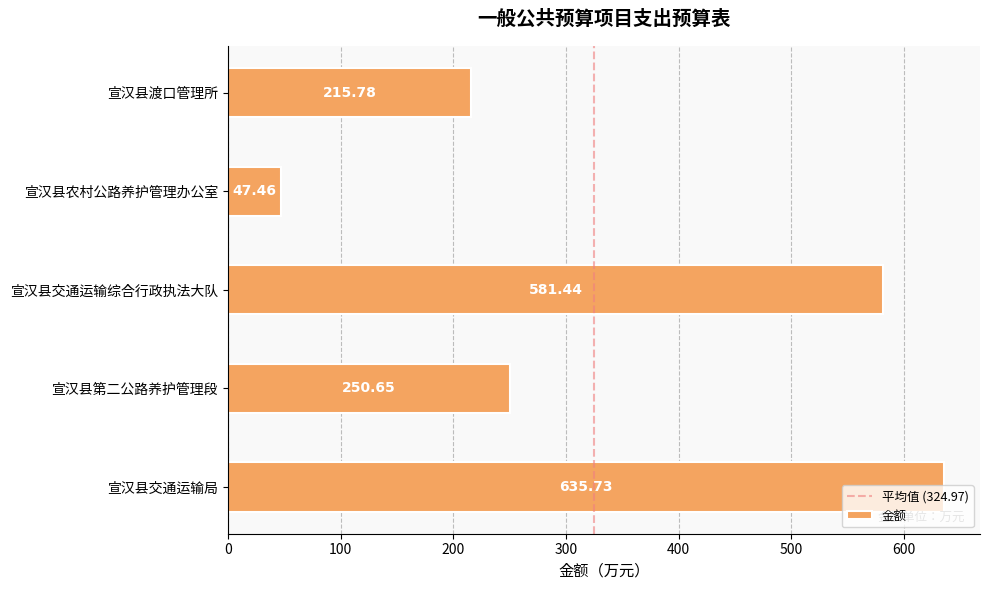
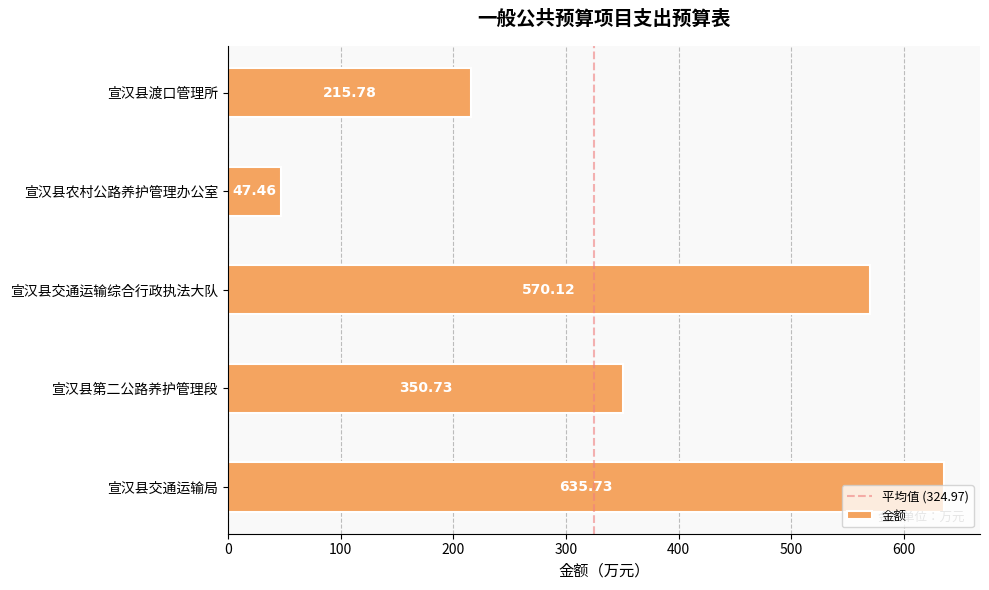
  {
    "宣汉县渡口管理所": 215.78,
    "宣汉县农村公路养护管理办公室": 47.46,
-   "宣汉县交通运输综合行政执法大队": 581.44,
-   "宣汉县第二公路养护管理段": 250.65
+   "宣汉县交通运输综合行政执法大队": 570.12,
+   "宣汉县第二公路养护管理段": 350.73
  }
